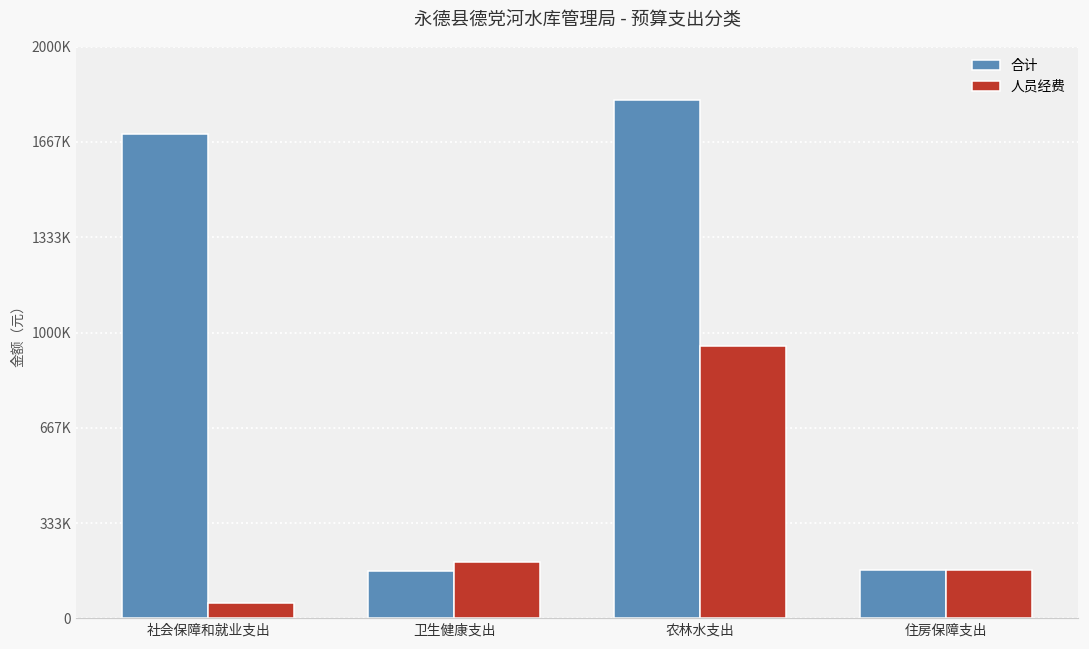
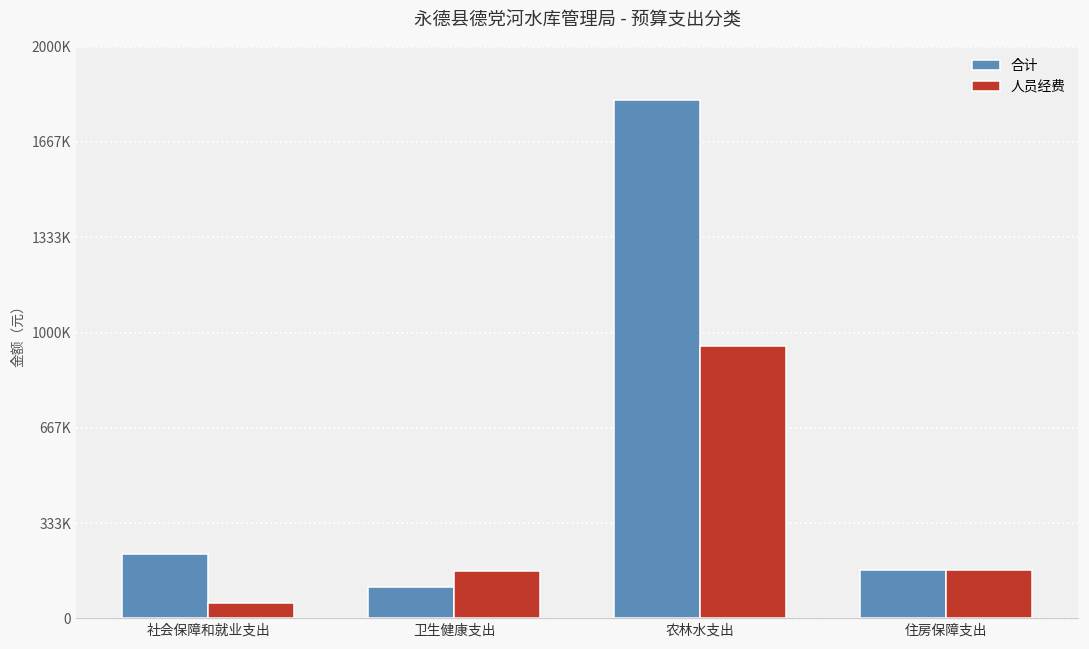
  {
    "合计": {
-     "社会保障和就业支出": 1690000,
-     "卫生健康支出": 160000,
+     "社会保障和就业支出": 230000,
+     "卫生健康支出": 110000,
      "农林水支出": 1810000,
      "住房保障支出": 170000
    },
    "人员经费": {
      "社会保障和就业支出": 50000,
-     "卫生健康支出": 200000,
+     "卫生健康支出": 160000,
      "农林水支出": 950000,
      "住房保障支出": 170000
    }
  }
